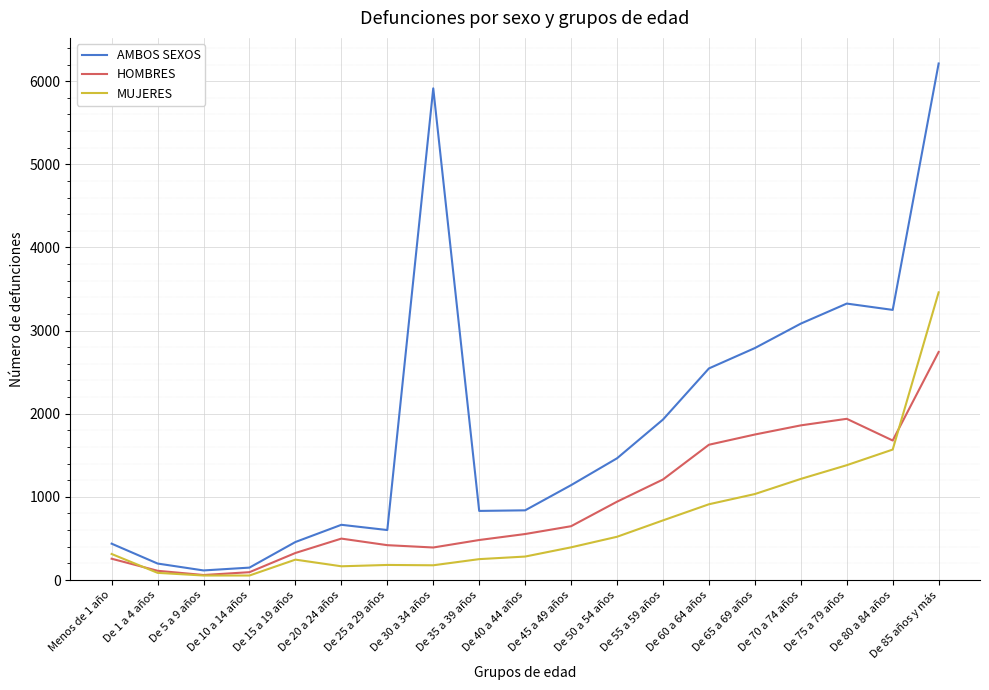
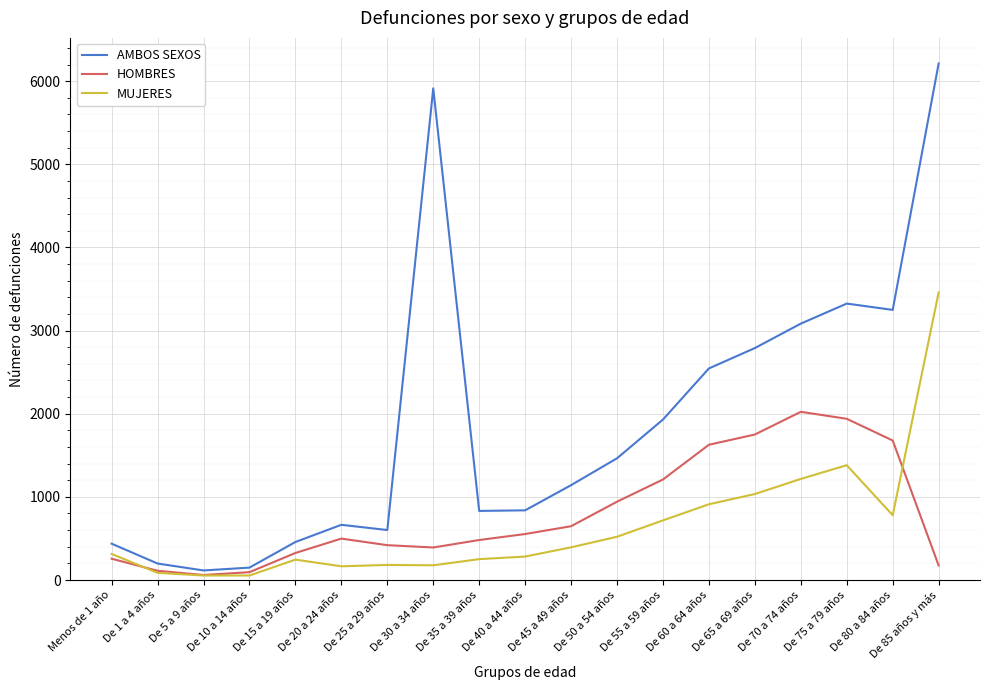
  {
    "AMBOS SEXOS": {
      "Menos de 1 año": 400,
      "De 1 a 4 años": 200,
      "De 5 a 9 años": 100,
      "De 10 a 14 años": 100,
      "De 15 a 19 años": 500,
      "De 20 a 24 años": 700,
      "De 25 a 29 años": 600,
      "De 30 a 34 años": 5900,
      "De 35 a 39 años": 800,
      "De 40 a 44 años": 800,
      "De 45 a 49 años": 1100,
      "De 50 a 54 años": 1500,
      "De 55 a 59 años": 1900,
      "De 60 a 64 años": 2500,
      "De 65 a 69 años": 2800,
      "De 70 a 74 años": 3100,
      "De 75 a 79 años": 3300,
      "De 80 a 84 años": 3200,
      "De 85 años y más": 6200
    },
    "HOMBRES": {
      "Menos de 1 año": 300,
      "De 10 a 14 años": 100,
      "De 15 a 19 años": 300,
      "De 20 a 24 años": 500,
      "De 25 a 29 años": 400,
      "De 30 a 34 años": 400,
      "De 35 a 39 años": 500,
      "De 40 a 44 años": 600,
      "De 45 a 49 años": 600,
      "De 50 a 54 años": 900,
      "De 55 a 59 años": 1200,
      "De 60 a 64 años": 1600,
      "De 65 a 69 años": 1800,
-     "De 70 a 74 años": 1900,
+     "De 70 a 74 años": 2000,
      "De 75 a 79 años": 1900,
      "De 80 a 84 años": 1700,
-     "De 85 años y más": 2700
+     "De 85 años y más": 200
    },
    "MUJERES": {
      "Menos de 1 año": 300,
      "De 10 a 14 años": 100,
      "De 15 a 19 años": 200,
      "De 20 a 24 años": 200,
      "De 25 a 29 años": 200,
      "De 30 a 34 años": 200,
      "De 35 a 39 años": 300,
      "De 40 a 44 años": 300,
      "De 45 a 49 años": 400,
      "De 50 a 54 años": 500,
      "De 55 a 59 años": 700,
      "De 60 a 64 años": 900,
      "De 65 a 69 años": 1000,
      "De 70 a 74 años": 1200,
      "De 75 a 79 años": 1400,
-     "De 80 a 84 años": 1600,
+     "De 80 a 84 años": 800,
      "De 85 años y más": 3500
    }
  }
